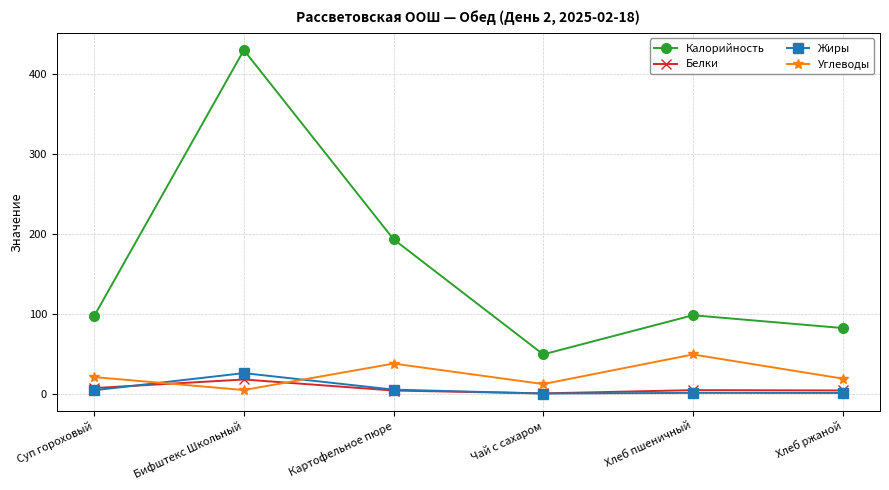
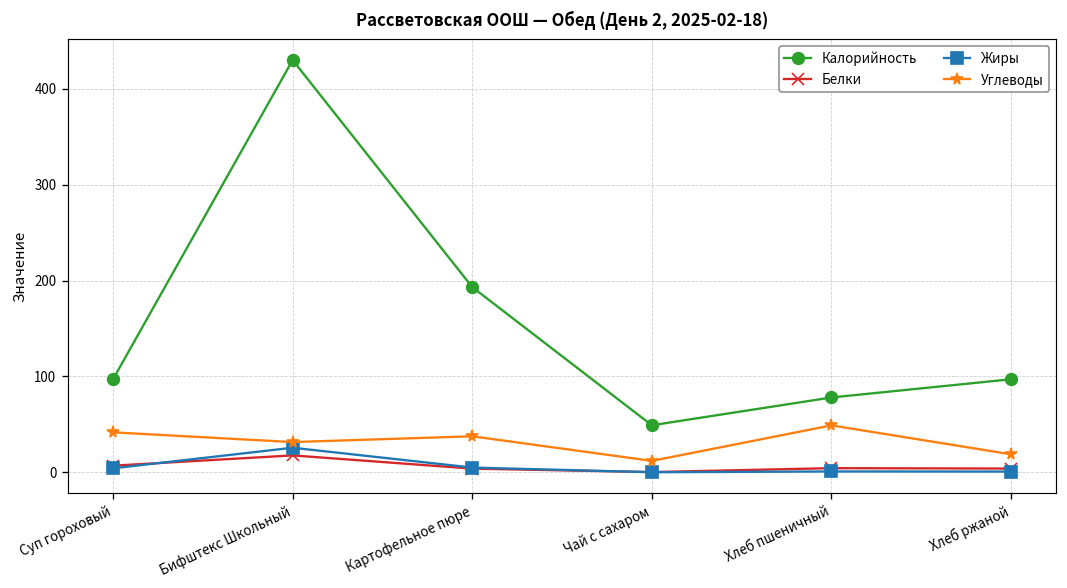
  {
    "Калорийность": {
      "Суп гороховый": 100,
      "Бифштекс Школьный": 430,
      "Картофельное пюре": 190,
      "Чай с сахаром": 50,
-     "Хлеб пшеничный": 100,
-     "Хлеб ржаной": 80
+     "Хлеб пшеничный": 80,
+     "Хлеб ржаной": 100
    },
    "Белки": {
      "Бифштекс Школьный": 20,
      "Хлеб пшеничный": 0
    },
    "Жиры": {
      "Бифштекс Школьный": 30,
      "Хлеб пшеничный": 0
    },
    "Углеводы": {
-     "Суп гороховый": 20,
-     "Бифштекс Школьный": 0,
+     "Суп гороховый": 40,
+     "Бифштекс Школьный": 30,
      "Картофельное пюре": 40,
      "Чай с сахаром": 10,
      "Хлеб пшеничный": 50,
      "Хлеб ржаной": 20
    }
  }
